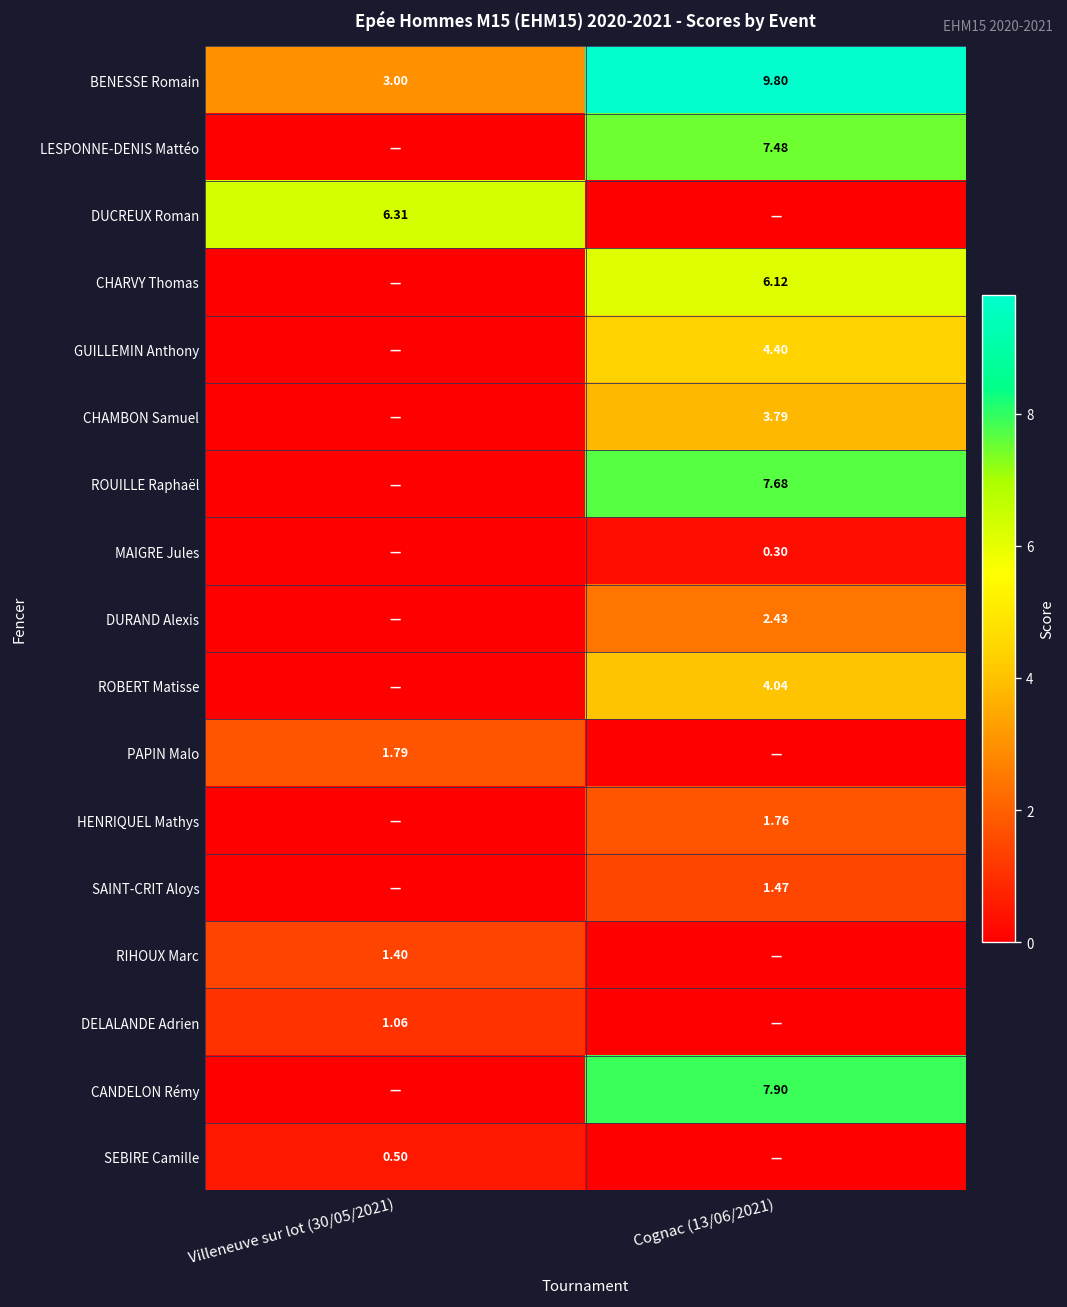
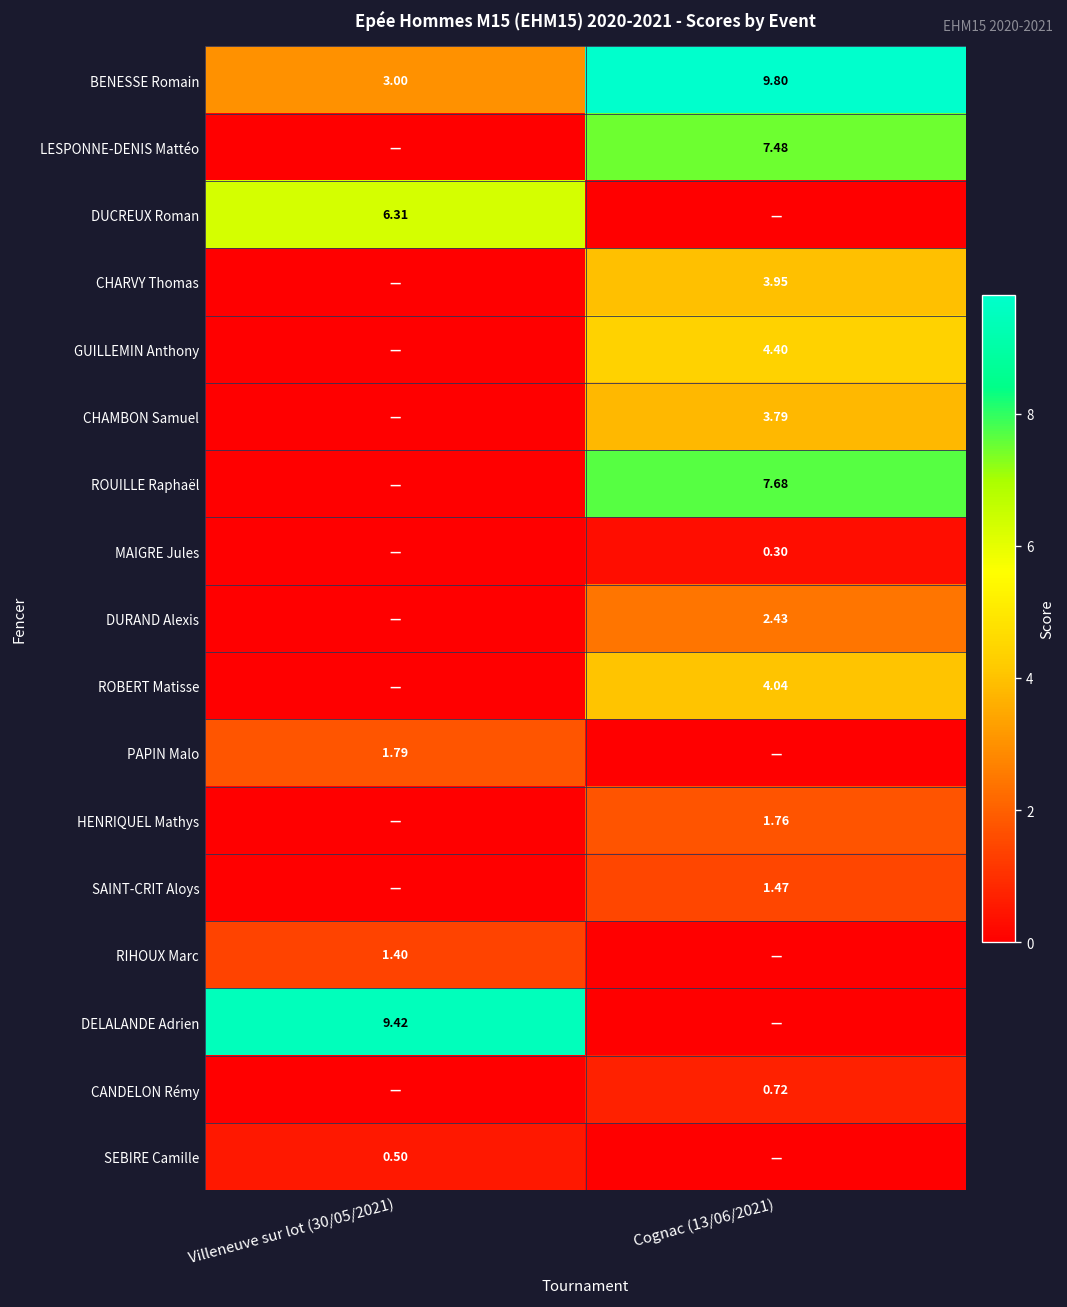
  {
    "BENESSE Romain": {
      "Villeneuve sur lot (30/05/2021)": 3.00,
      "Cognac (13/06/2021)": 9.80
    },
    "LESPONNE-DENIS Mattéo": {
      "Cognac (13/06/2021)": 7.48
    },
    "DUCREUX Roman": {
      "Villeneuve sur lot (30/05/2021)": 6.31
    },
    "CHARVY Thomas": {
-     "Cognac (13/06/2021)": 6.12
+     "Cognac (13/06/2021)": 3.95
    },
    "GUILLEMIN Anthony": {
      "Cognac (13/06/2021)": 4.40
    },
    "CHAMBON Samuel": {
      "Cognac (13/06/2021)": 3.79
    },
    "ROUILLE Raphaël": {
      "Cognac (13/06/2021)": 7.68
    },
    "MAIGRE Jules": {
      "Cognac (13/06/2021)": 0.30
    },
    "DURAND Alexis": {
      "Cognac (13/06/2021)": 2.43
    },
    "ROBERT Matisse": {
      "Cognac (13/06/2021)": 4.04
    },
    "PAPIN Malo": {
      "Villeneuve sur lot (30/05/2021)": 1.79
    },
    "HENRIQUEL Mathys": {
      "Cognac (13/06/2021)": 1.76
    },
    "SAINT-CRIT Aloys": {
      "Cognac (13/06/2021)": 1.47
    },
    "RIHOUX Marc": {
      "Villeneuve sur lot (30/05/2021)": 1.40
    },
    "DELALANDE Adrien": {
-     "Villeneuve sur lot (30/05/2021)": 1.06
+     "Villeneuve sur lot (30/05/2021)": 9.42
    },
    "CANDELON Rémy": {
-     "Cognac (13/06/2021)": 7.90
+     "Cognac (13/06/2021)": 0.72
    },
    "SEBIRE Camille": {
      "Villeneuve sur lot (30/05/2021)": 0.50
    }
  }
